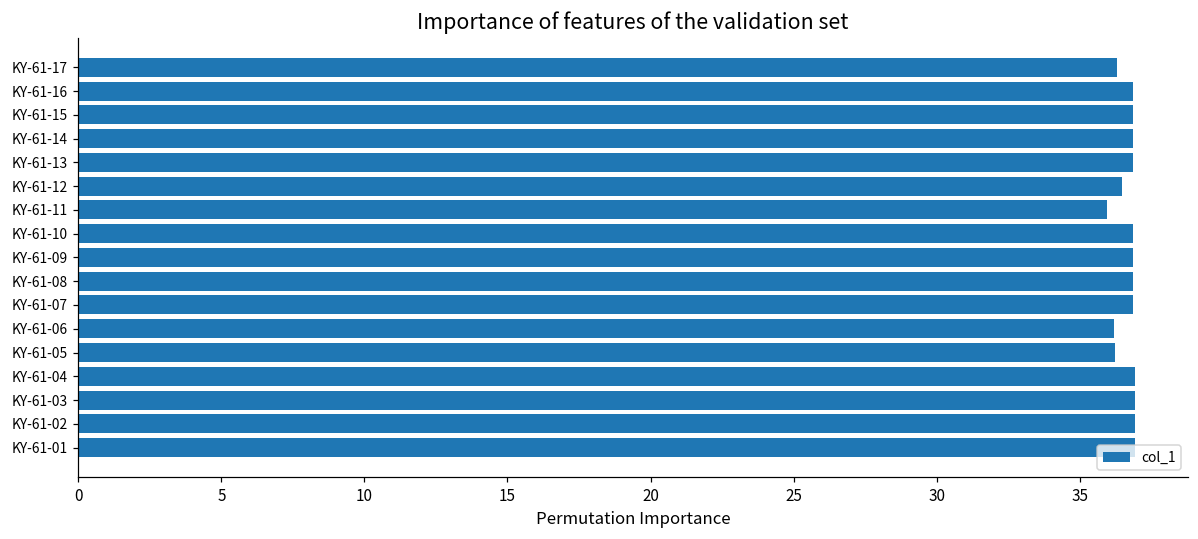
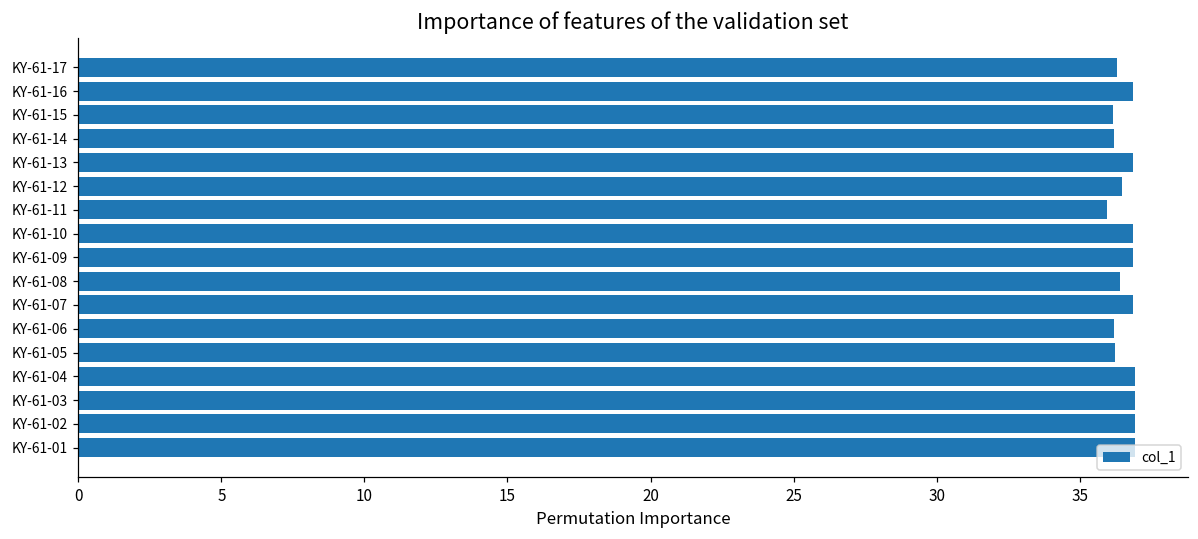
  {
    "KY-61-17": 36.3,
    "KY-61-16": 36.9,
-   "KY-61-15": 36.9,
-   "KY-61-14": 36.9,
+   "KY-61-15": 36.2,
+   "KY-61-14": 36.2,
    "KY-61-13": 36.9,
    "KY-61-12": 36.5,
    "KY-61-11": 36.0,
    "KY-61-10": 36.9,
    "KY-61-09": 36.9,
-   "KY-61-08": 36.9,
+   "KY-61-08": 36.4,
    "KY-61-07": 36.9,
    "KY-61-06": 36.2,
    "KY-61-05": 36.2,
    "KY-61-04": 36.9,
    "KY-61-03": 36.9,
    "KY-61-02": 36.9
  }
